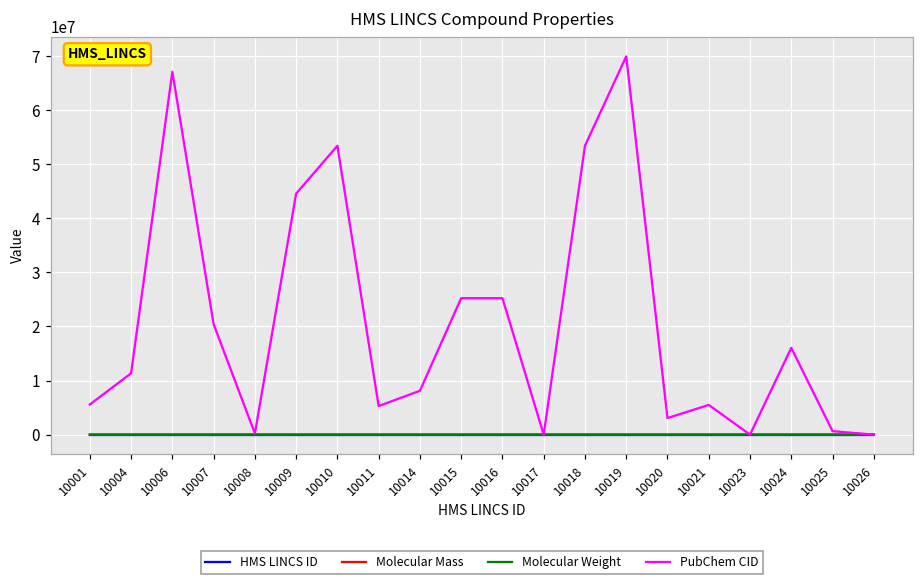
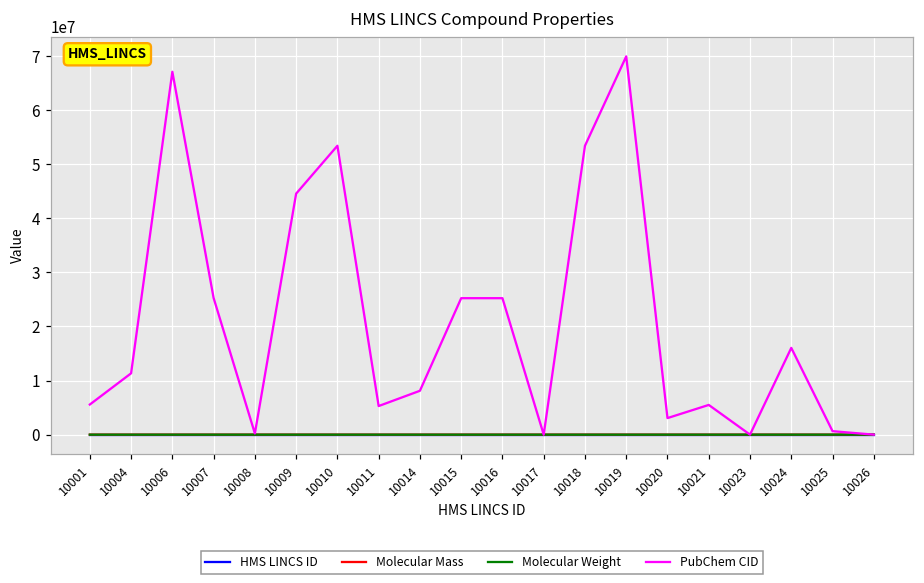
  {
    "Molecular Weight": {
      "10001": 0,
      "10004": 0,
      "10006": 0,
      "10007": 0,
      "10009": 0,
      "10010": 0,
      "10011": 0,
      "10014": 0,
      "10015": 0,
      "10016": 0,
      "10018": 0,
      "10019": 0,
      "10020": 0,
      "10021": 0,
      "10024": 0,
      "10025": 0
    },
    "PubChem CID": {
      "10001": 6000000,
      "10004": 11000000,
      "10006": 67000000,
-     "10007": 20000000,
+     "10007": 25000000,
      "10009": 45000000,
      "10010": 53000000,
      "10011": 5000000,
      "10014": 8000000,
      "10015": 25000000,
      "10016": 25000000,
      "10018": 53000000,
      "10019": 70000000,
      "10020": 3000000,
      "10021": 5000000,
      "10024": 16000000,
      "10025": 1000000
    }
  }
